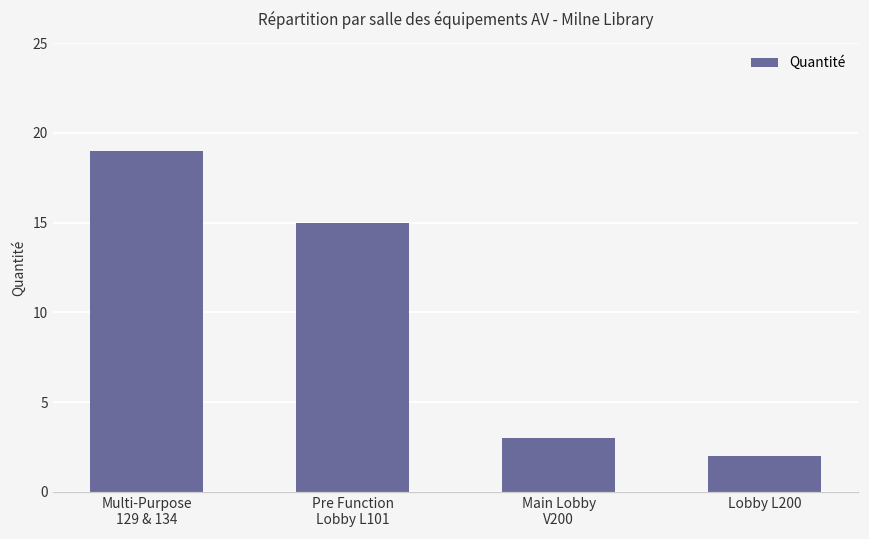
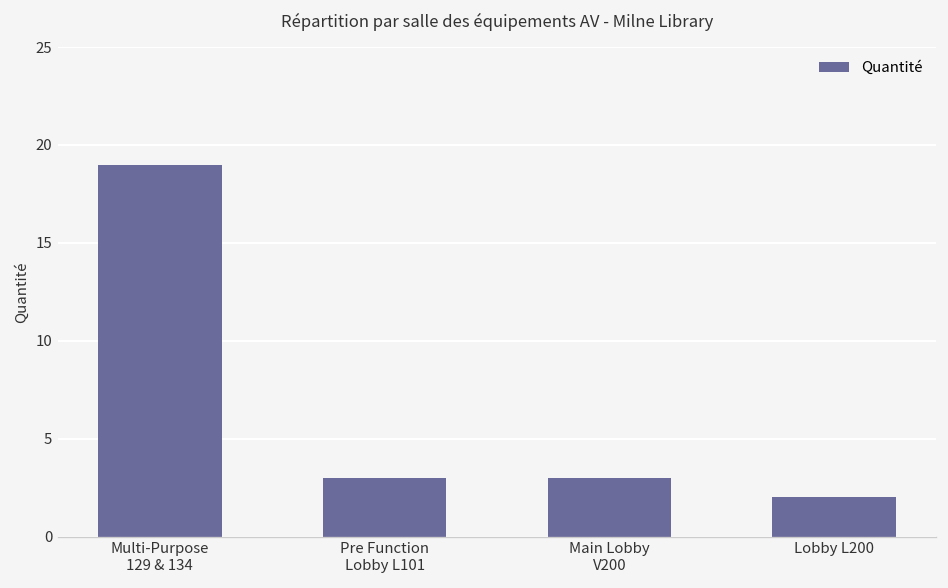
  {
    "Multi-Purpose 129 & 134": 19,
-   "Pre Function Lobby L101": 15,
+   "Pre Function Lobby L101": 3,
    "Main Lobby V200": 3,
    "Lobby L200": 2
  }
